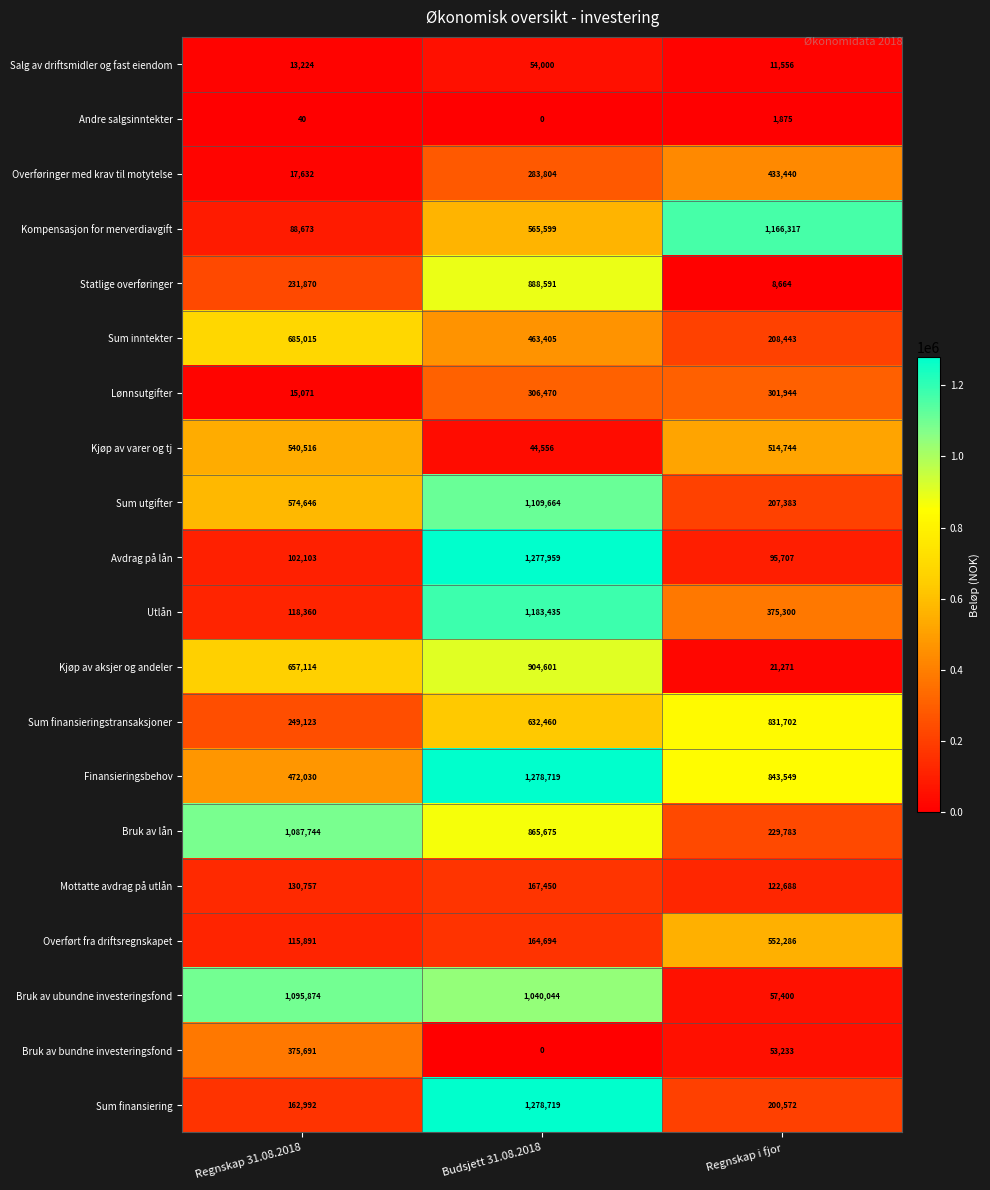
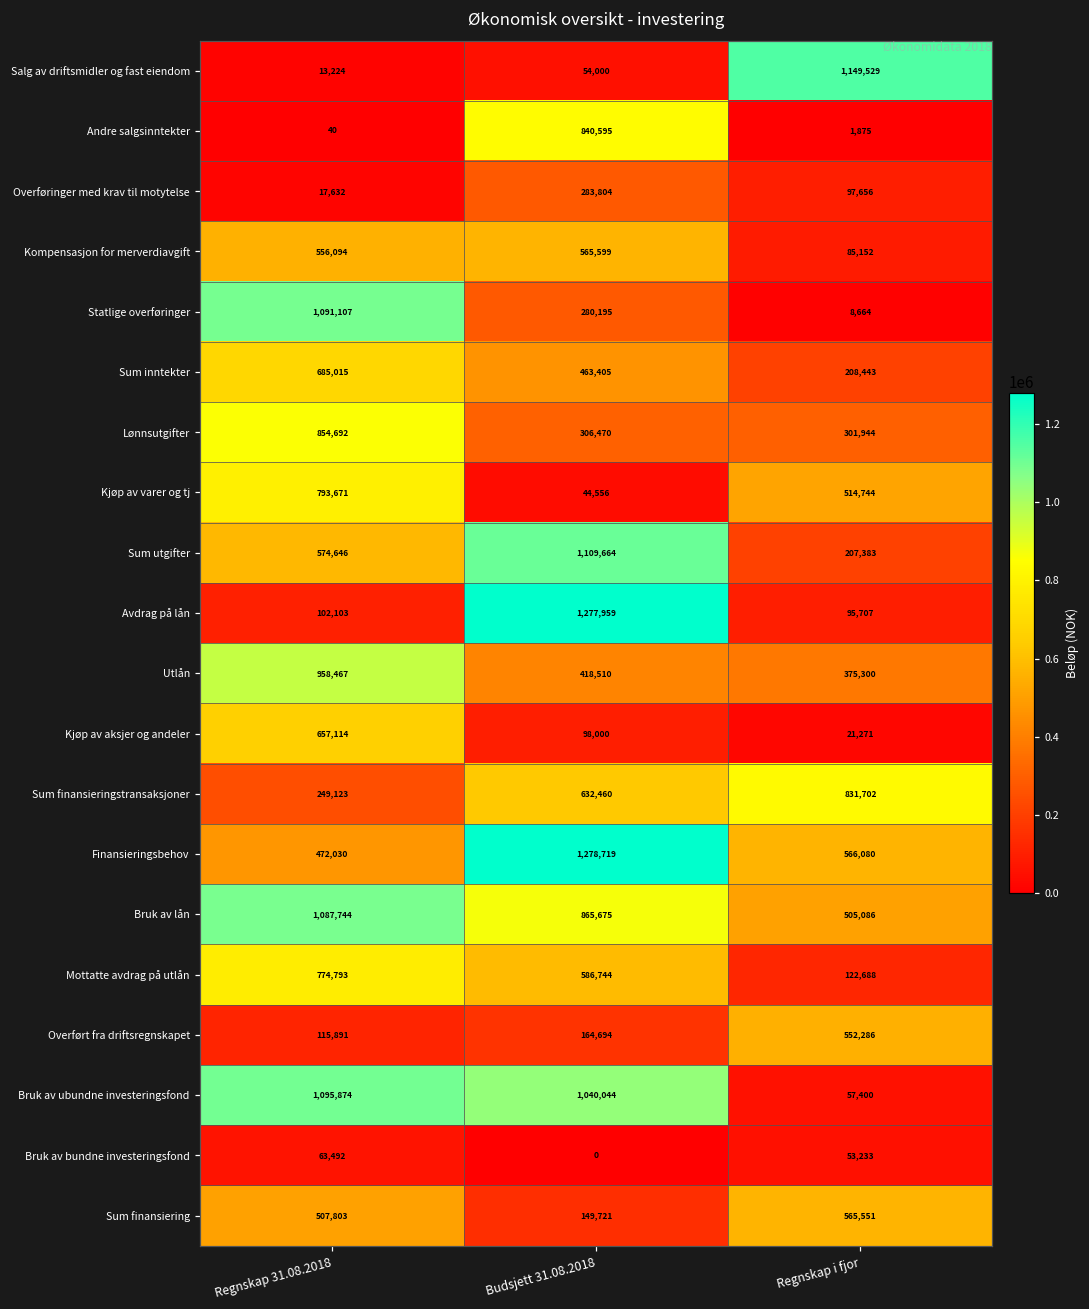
  {
    "Salg av driftsmidler og fast eiendom": {
      "Regnskap 31.08.2018": "13,224",
      "Budsjett 31.08.2018": "54,000",
-     "Regnskap i fjor": "11,556"
+     "Regnskap i fjor": "1,149,529"
    },
    "Andre salgsinntekter": {
      "Regnskap 31.08.2018": "40",
-     "Budsjett 31.08.2018": "0",
+     "Budsjett 31.08.2018": "840,595",
      "Regnskap i fjor": "1,875"
    },
    "Overføringer med krav til motytelse": {
      "Regnskap 31.08.2018": "17,632",
      "Budsjett 31.08.2018": "283,804",
-     "Regnskap i fjor": "433,440"
+     "Regnskap i fjor": "97,656"
    },
    "Kompensasjon for merverdiavgift": {
-     "Regnskap 31.08.2018": "88,673",
+     "Regnskap 31.08.2018": "556,094",
      "Budsjett 31.08.2018": "565,599",
-     "Regnskap i fjor": "1,166,317"
+     "Regnskap i fjor": "85,152"
    },
    "Statlige overføringer": {
-     "Regnskap 31.08.2018": "231,870",
-     "Budsjett 31.08.2018": "888,591",
+     "Regnskap 31.08.2018": "1,091,107",
+     "Budsjett 31.08.2018": "280,195",
      "Regnskap i fjor": "8,664"
    },
    "Sum inntekter": {
      "Regnskap 31.08.2018": "685,015",
      "Budsjett 31.08.2018": "463,405",
      "Regnskap i fjor": "208,443"
    },
    "Lønnsutgifter": {
-     "Regnskap 31.08.2018": "15,071",
+     "Regnskap 31.08.2018": "854,692",
      "Budsjett 31.08.2018": "306,470",
      "Regnskap i fjor": "301,944"
    },
    "Kjøp av varer og tj": {
-     "Regnskap 31.08.2018": "540,516",
+     "Regnskap 31.08.2018": "793,671",
      "Budsjett 31.08.2018": "44,556",
      "Regnskap i fjor": "514,744"
    },
    "Sum utgifter": {
      "Regnskap 31.08.2018": "574,646",
      "Budsjett 31.08.2018": "1,109,664",
      "Regnskap i fjor": "207,383"
    },
    "Avdrag på lån": {
      "Regnskap 31.08.2018": "102,103",
      "Budsjett 31.08.2018": "1,277,959",
      "Regnskap i fjor": "95,707"
    },
    "Utlån": {
-     "Regnskap 31.08.2018": "118,360",
-     "Budsjett 31.08.2018": "1,183,435",
+     "Regnskap 31.08.2018": "958,467",
+     "Budsjett 31.08.2018": "418,510",
      "Regnskap i fjor": "375,300"
    },
    "Kjøp av aksjer og andeler": {
      "Regnskap 31.08.2018": "657,114",
-     "Budsjett 31.08.2018": "904,601",
+     "Budsjett 31.08.2018": "98,000",
      "Regnskap i fjor": "21,271"
    },
    "Sum finansieringstransaksjoner": {
      "Regnskap 31.08.2018": "249,123",
      "Budsjett 31.08.2018": "632,460",
      "Regnskap i fjor": "831,702"
    },
    "Finansieringsbehov": {
      "Regnskap 31.08.2018": "472,030",
      "Budsjett 31.08.2018": "1,278,719",
-     "Regnskap i fjor": "843,549"
+     "Regnskap i fjor": "566,080"
    },
    "Bruk av lån": {
      "Regnskap 31.08.2018": "1,087,744",
      "Budsjett 31.08.2018": "865,675",
-     "Regnskap i fjor": "229,783"
+     "Regnskap i fjor": "505,086"
    },
    "Mottatte avdrag på utlån": {
-     "Regnskap 31.08.2018": "130,757",
-     "Budsjett 31.08.2018": "167,450",
+     "Regnskap 31.08.2018": "774,793",
+     "Budsjett 31.08.2018": "586,744",
      "Regnskap i fjor": "122,688"
    },
    "Overført fra driftsregnskapet": {
      "Regnskap 31.08.2018": "115,891",
      "Budsjett 31.08.2018": "164,694",
      "Regnskap i fjor": "552,286"
    },
    "Bruk av ubundne investeringsfond": {
      "Regnskap 31.08.2018": "1,095,874",
      "Budsjett 31.08.2018": "1,040,044",
      "Regnskap i fjor": "57,400"
    },
    "Bruk av bundne investeringsfond": {
-     "Regnskap 31.08.2018": "375,691",
+     "Regnskap 31.08.2018": "63,492",
      "Budsjett 31.08.2018": "0",
      "Regnskap i fjor": "53,233"
    },
    "Sum finansiering": {
-     "Regnskap 31.08.2018": "162,992",
-     "Budsjett 31.08.2018": "1,278,719",
-     "Regnskap i fjor": "200,572"
+     "Regnskap 31.08.2018": "507,803",
+     "Budsjett 31.08.2018": "149,721",
+     "Regnskap i fjor": "565,551"
    }
  }
